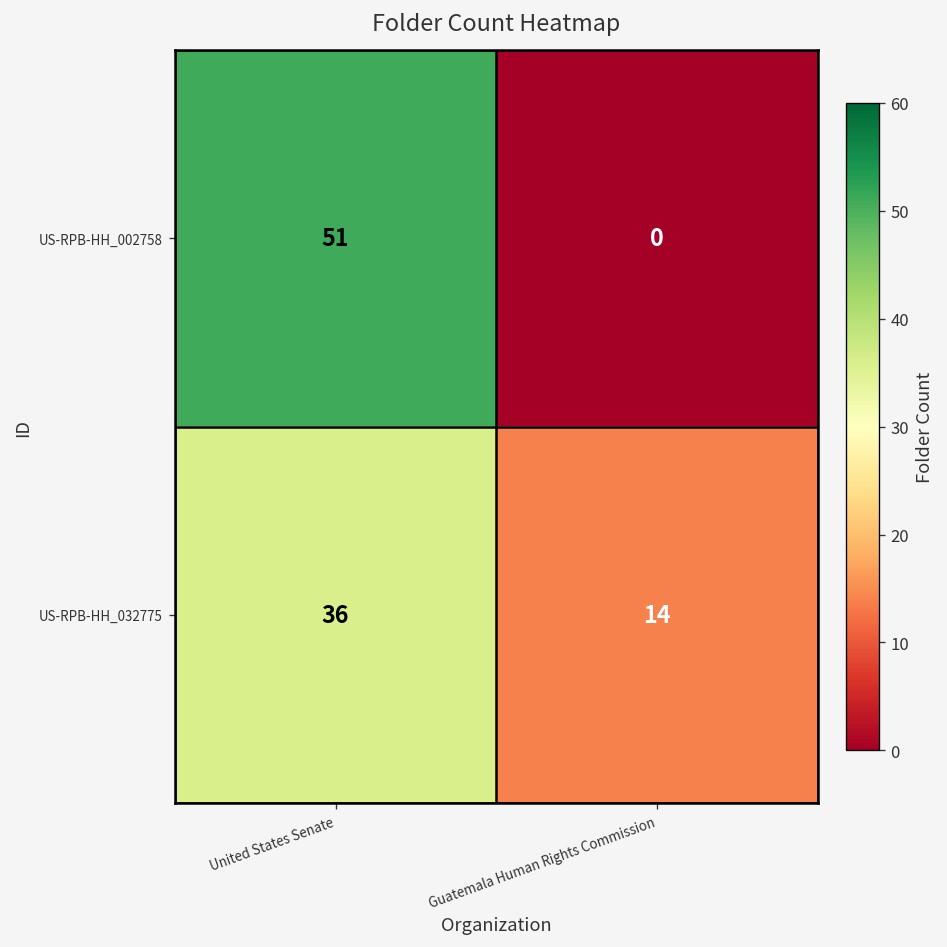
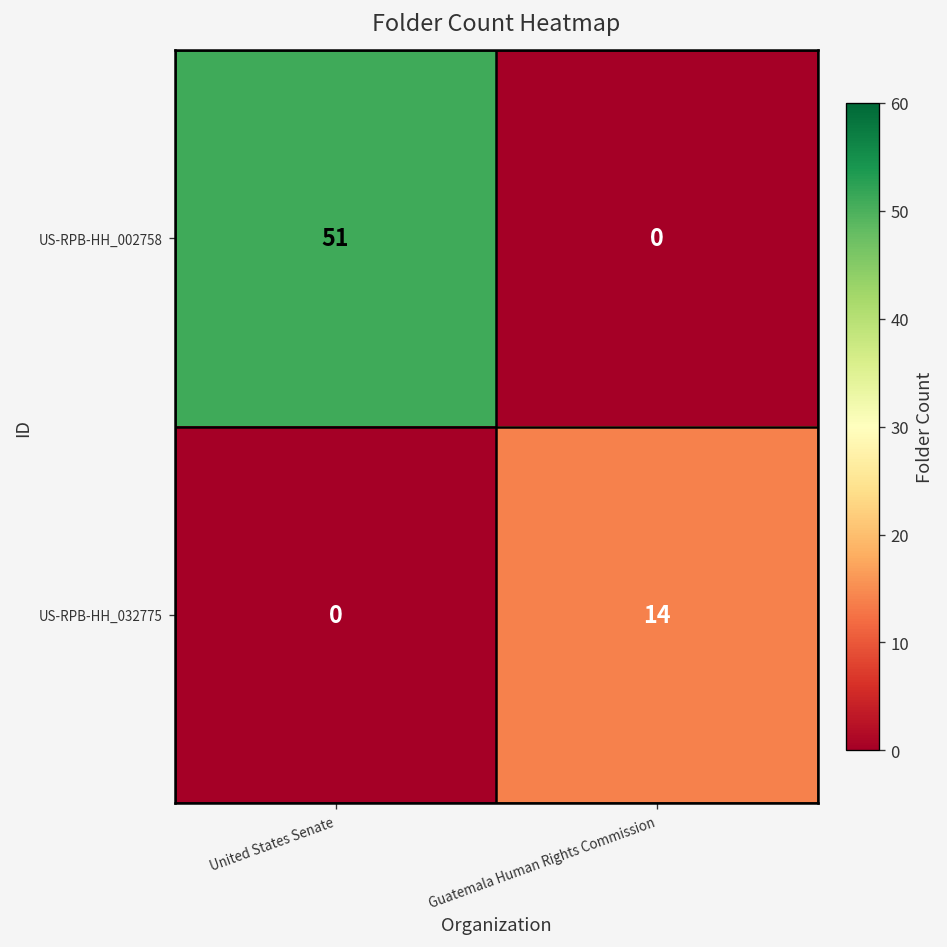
  {
    "US-RPB-HH_002758": {
      "United States Senate": 51,
      "Guatemala Human Rights Commission": 0
    },
    "US-RPB-HH_032775": {
-     "United States Senate": 36,
+     "United States Senate": 0,
      "Guatemala Human Rights Commission": 14
    }
  }
